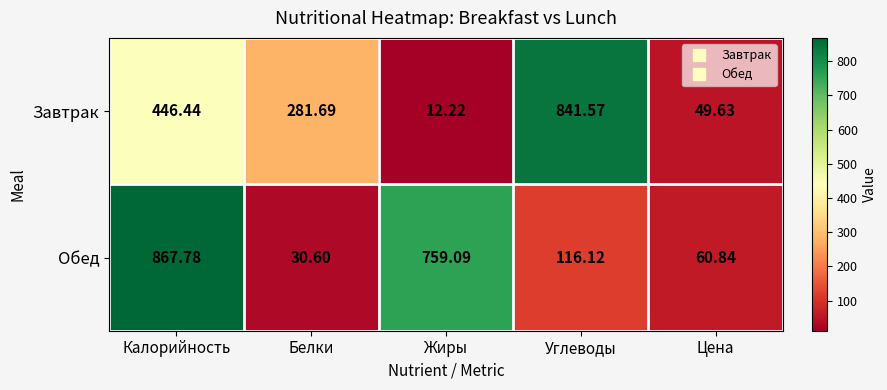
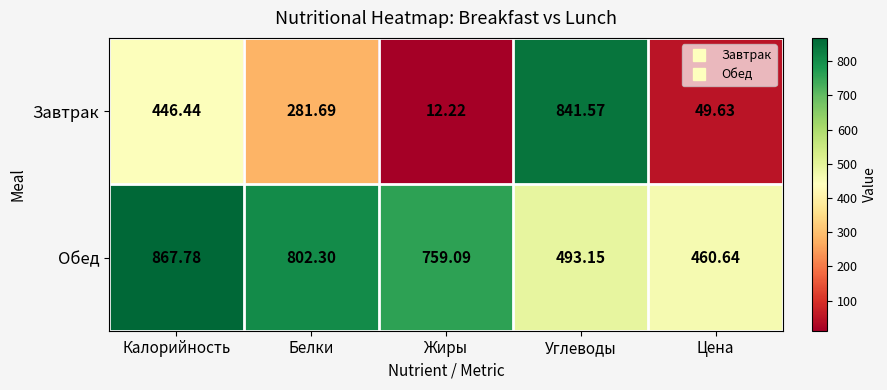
  {
    "Завтрак": {
      "Калорийность": 446.44,
      "Белки": 281.69,
      "Жиры": 12.22,
      "Углеводы": 841.57,
      "Цена": 49.63
    },
    "Обед": {
      "Калорийность": 867.78,
-     "Белки": 30.60,
+     "Белки": 802.30,
      "Жиры": 759.09,
-     "Углеводы": 116.12,
-     "Цена": 60.84
+     "Углеводы": 493.15,
+     "Цена": 460.64
    }
  }
